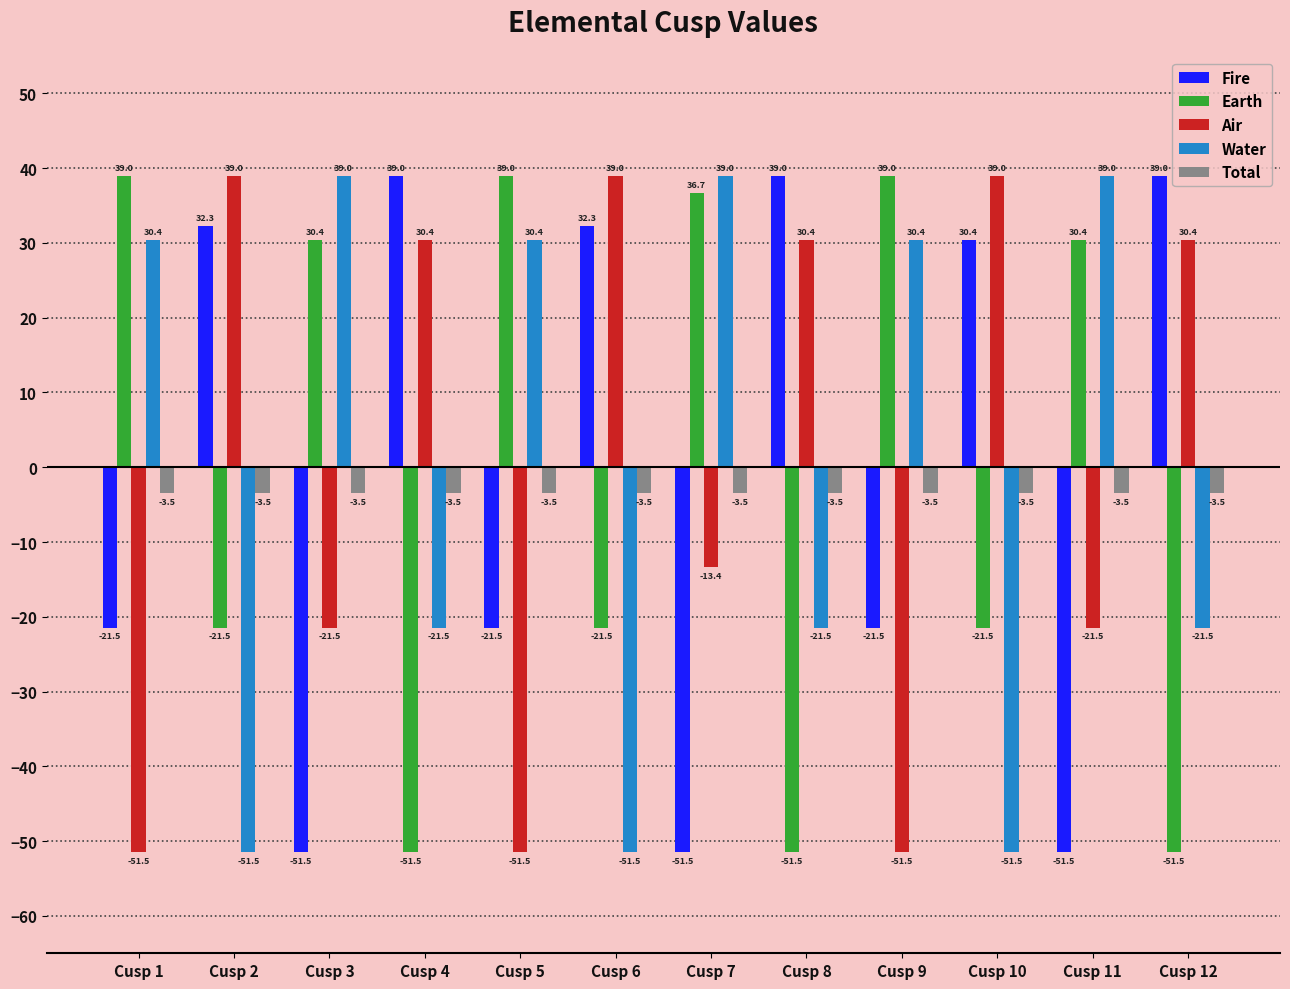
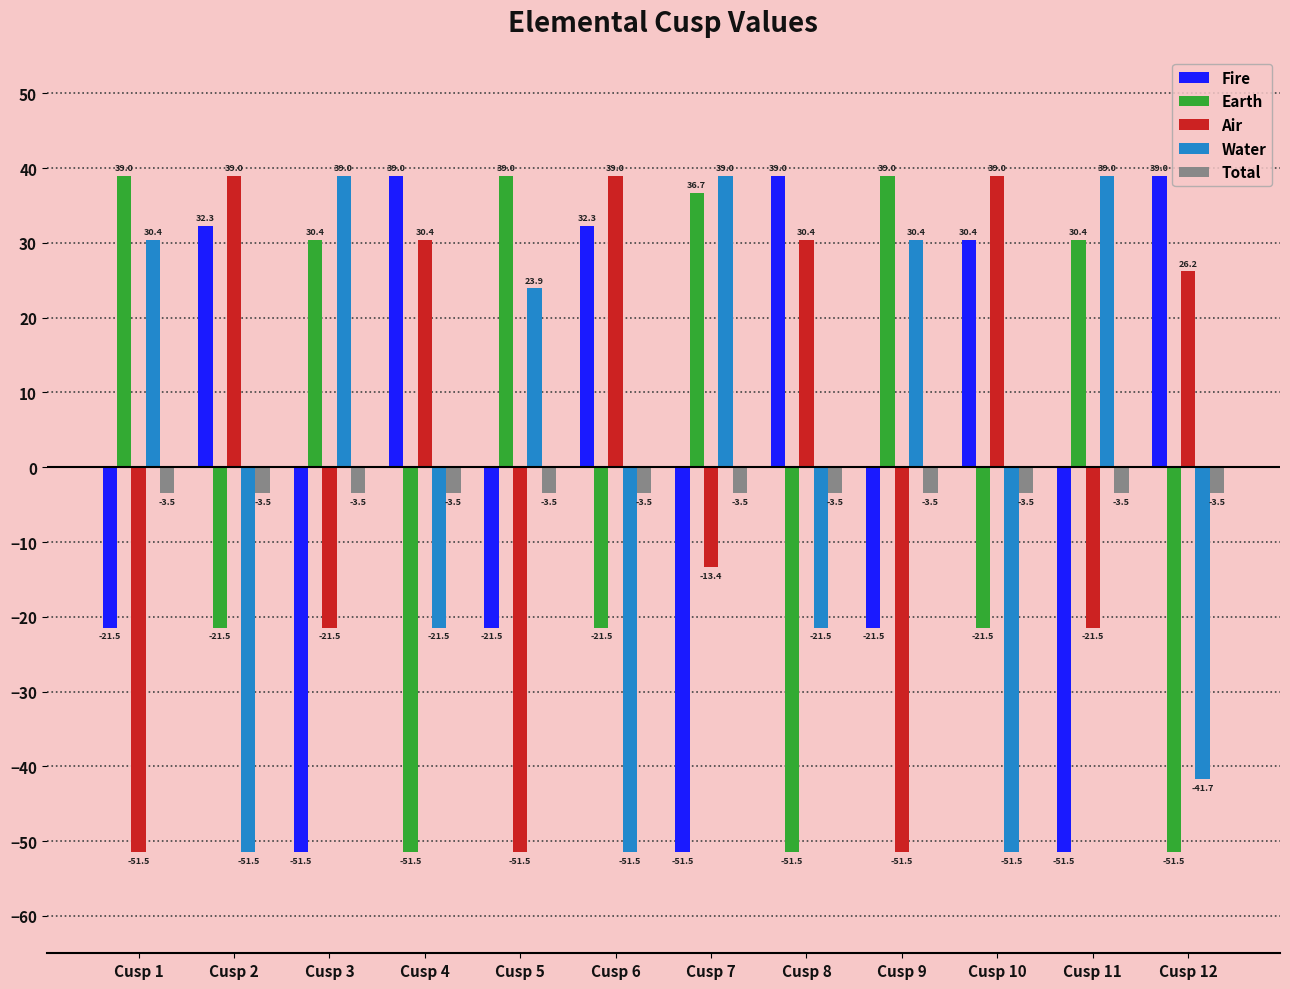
  {
    "Fire": {
      "Cusp 1": -21.5,
      "Cusp 2": 32.3,
      "Cusp 3": -51.5,
      "Cusp 4": 39.0,
      "Cusp 5": -21.5,
      "Cusp 6": 32.3,
      "Cusp 7": -51.5,
      "Cusp 8": 39.0,
      "Cusp 9": -21.5,
      "Cusp 10": 30.4,
      "Cusp 11": -51.5,
      "Cusp 12": 39.0
    },
    "Earth": {
      "Cusp 1": 39.0,
      "Cusp 2": -21.5,
      "Cusp 3": 30.4,
      "Cusp 4": -51.5,
      "Cusp 5": 39.0,
      "Cusp 6": -21.5,
      "Cusp 7": 36.7,
      "Cusp 8": -51.5,
      "Cusp 9": 39.0,
      "Cusp 10": -21.5,
      "Cusp 11": 30.4,
      "Cusp 12": -51.5
    },
    "Air": {
      "Cusp 1": -51.5,
      "Cusp 2": 39.0,
      "Cusp 3": -21.5,
      "Cusp 4": 30.4,
      "Cusp 5": -51.5,
      "Cusp 6": 39.0,
      "Cusp 7": -13.4,
      "Cusp 8": 30.4,
      "Cusp 9": -51.5,
      "Cusp 10": 39.0,
      "Cusp 11": -21.5,
-     "Cusp 12": 30.4
+     "Cusp 12": 26.2
    },
    "Water": {
      "Cusp 1": 30.4,
      "Cusp 2": -51.5,
      "Cusp 3": 39.0,
      "Cusp 4": -21.5,
-     "Cusp 5": 30.4,
+     "Cusp 5": 23.9,
      "Cusp 6": -51.5,
      "Cusp 7": 39.0,
      "Cusp 8": -21.5,
      "Cusp 9": 30.4,
      "Cusp 10": -51.5,
      "Cusp 11": 39.0,
-     "Cusp 12": -21.5
+     "Cusp 12": -41.7
    },
    "Total": {
      "Cusp 1": -3.5,
      "Cusp 2": -3.5,
      "Cusp 3": -3.5,
      "Cusp 4": -3.5,
      "Cusp 5": -3.5,
      "Cusp 6": -3.5,
      "Cusp 7": -3.5,
      "Cusp 8": -3.5,
      "Cusp 9": -3.5,
      "Cusp 10": -3.5,
      "Cusp 11": -3.5,
      "Cusp 12": -3.5
    }
  }
